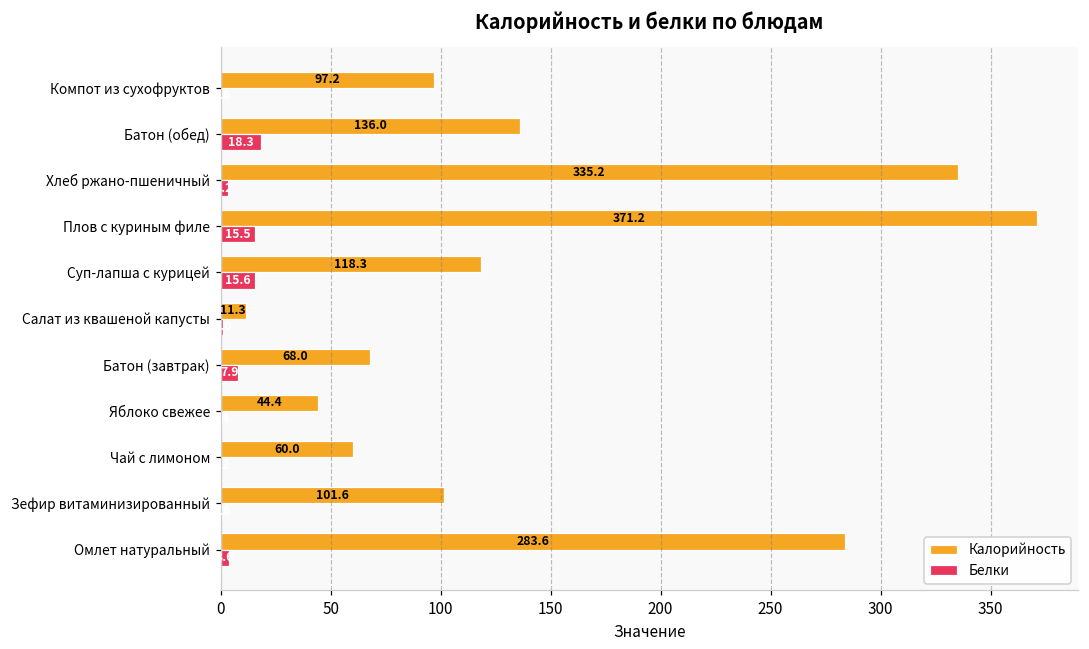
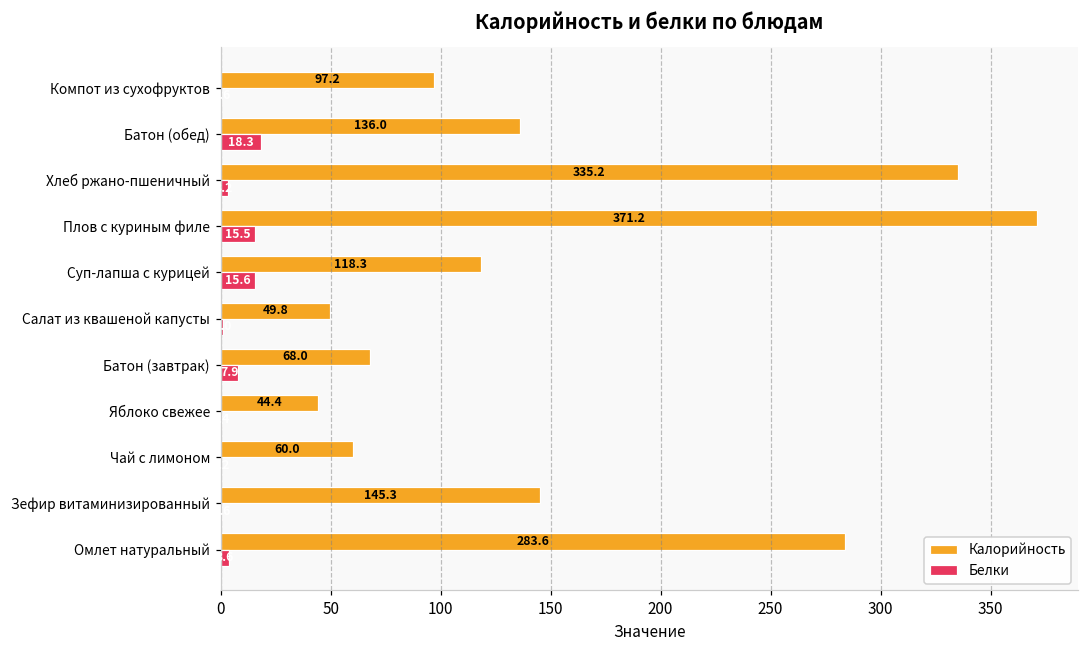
  {
    "Калорийность": {
      "Компот из сухофруктов": 97.2,
      "Батон (обед)": 136.0,
      "Хлеб ржано-пшеничный": 335.2,
      "Плов с куриным филе": 371.2,
      "Суп-лапша с курицей": 118.3,
-     "Салат из квашеной капусты": 11.3,
+     "Салат из квашеной капусты": 49.8,
      "Батон (завтрак)": 68.0,
      "Яблоко свежее": 44.4,
      "Чай с лимоном": 60.0,
-     "Зефир витаминизированный": 101.6,
+     "Зефир витаминизированный": 145.3,
      "Омлет натуральный": 283.6
    },
    "Белки": {
      "Батон (обед)": 18.3,
      "Плов с куриным филе": 15.5,
      "Суп-лапша с курицей": 15.6,
      "Батон (завтрак)": 7.9
    }
  }
